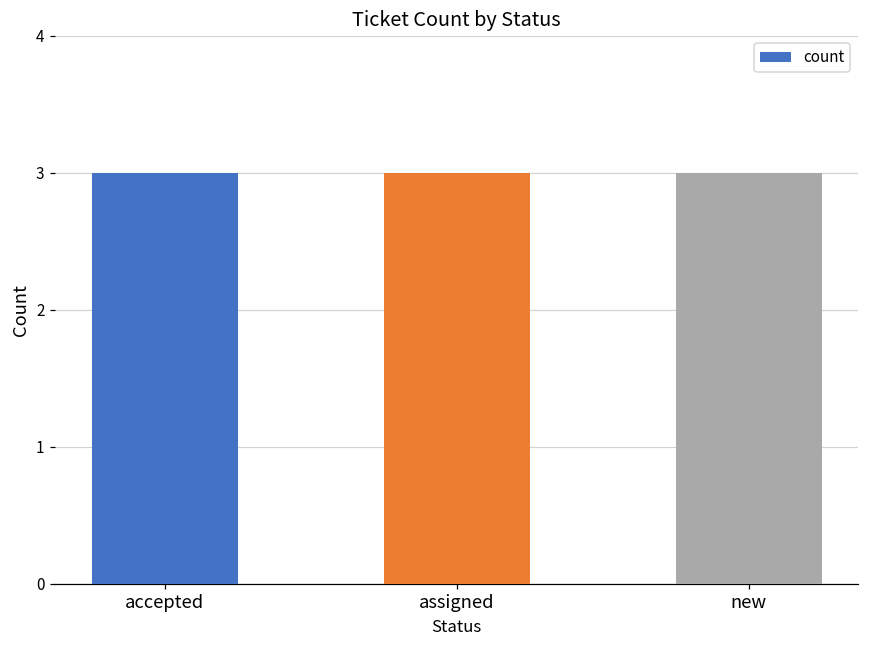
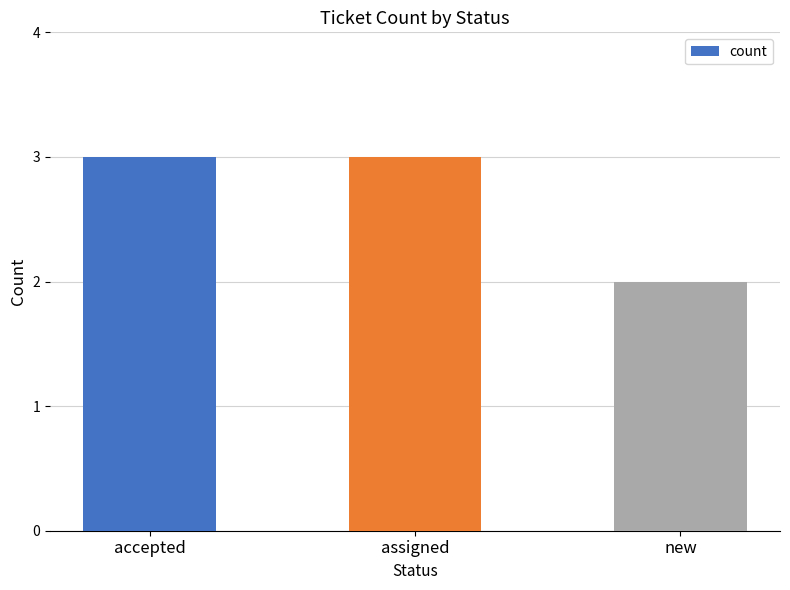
  {
    "accepted": 3,
    "assigned": 3,
-   "new": 3
+   "new": 2
  }
